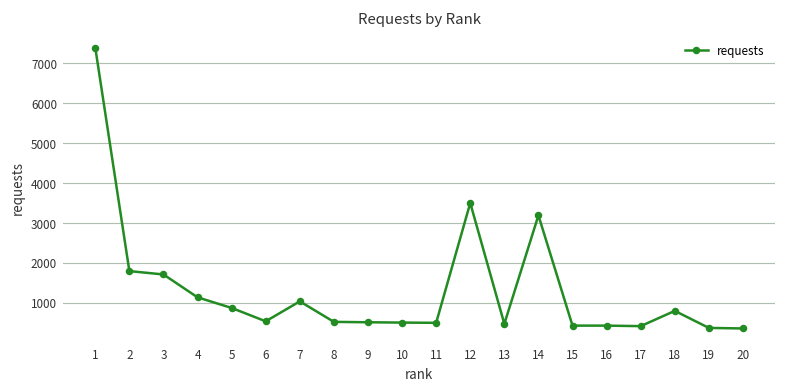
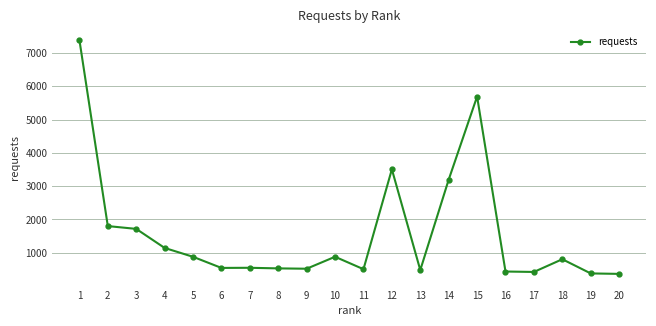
  {
    "1": 7400,
    "2": 1800,
    "3": 1700,
    "4": 1100,
    "5": 900,
    "6": 500,
-   "7": 1000,
+   "7": 500,
    "8": 500,
    "9": 500,
-   "10": 500,
+   "10": 900,
    "11": 500,
    "12": 3500,
    "13": 500,
    "14": 3200,
-   "15": 400,
+   "15": 5700,
    "16": 400,
    "17": 400,
    "18": 800,
    "19": 400,
    "20": 400
  }
